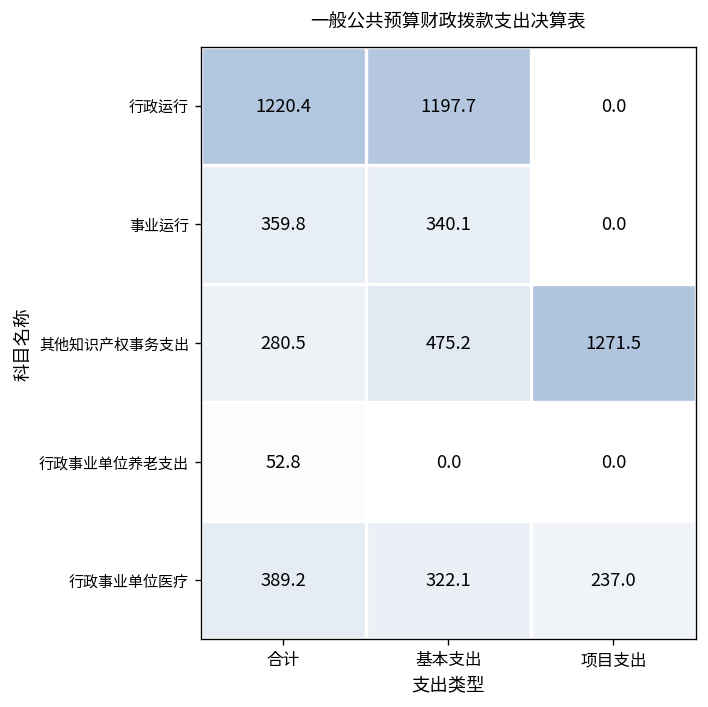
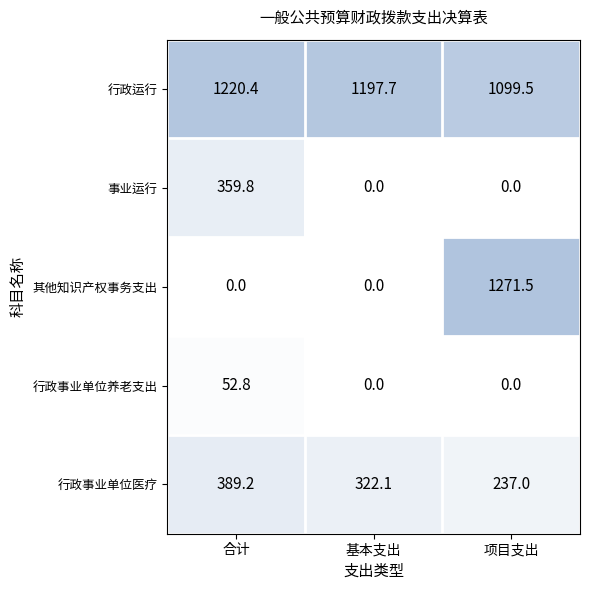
  {
    "行政运行": {
      "合计": 1220.4,
      "基本支出": 1197.7,
-     "项目支出": 0.0
+     "项目支出": 1099.5
    },
    "事业运行": {
      "合计": 359.8,
-     "基本支出": 340.1,
+     "基本支出": 0.0,
      "项目支出": 0.0
    },
    "其他知识产权事务支出": {
-     "合计": 280.5,
-     "基本支出": 475.2,
+     "合计": 0.0,
+     "基本支出": 0.0,
      "项目支出": 1271.5
    },
    "行政事业单位养老支出": {
      "合计": 52.8,
      "基本支出": 0.0,
      "项目支出": 0.0
    },
    "行政事业单位医疗": {
      "合计": 389.2,
      "基本支出": 322.1,
      "项目支出": 237.0
    }
  }
